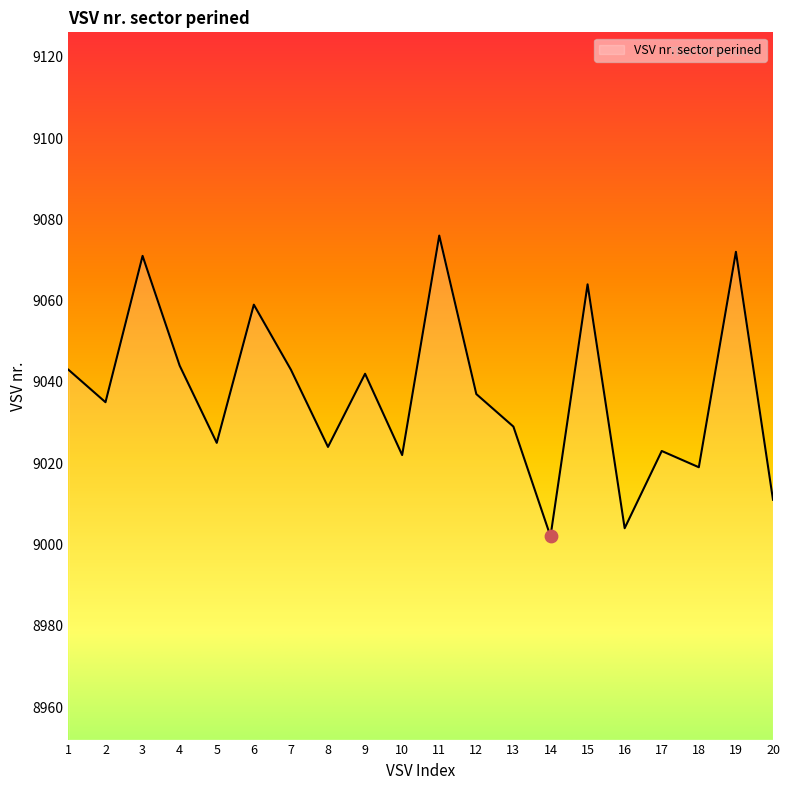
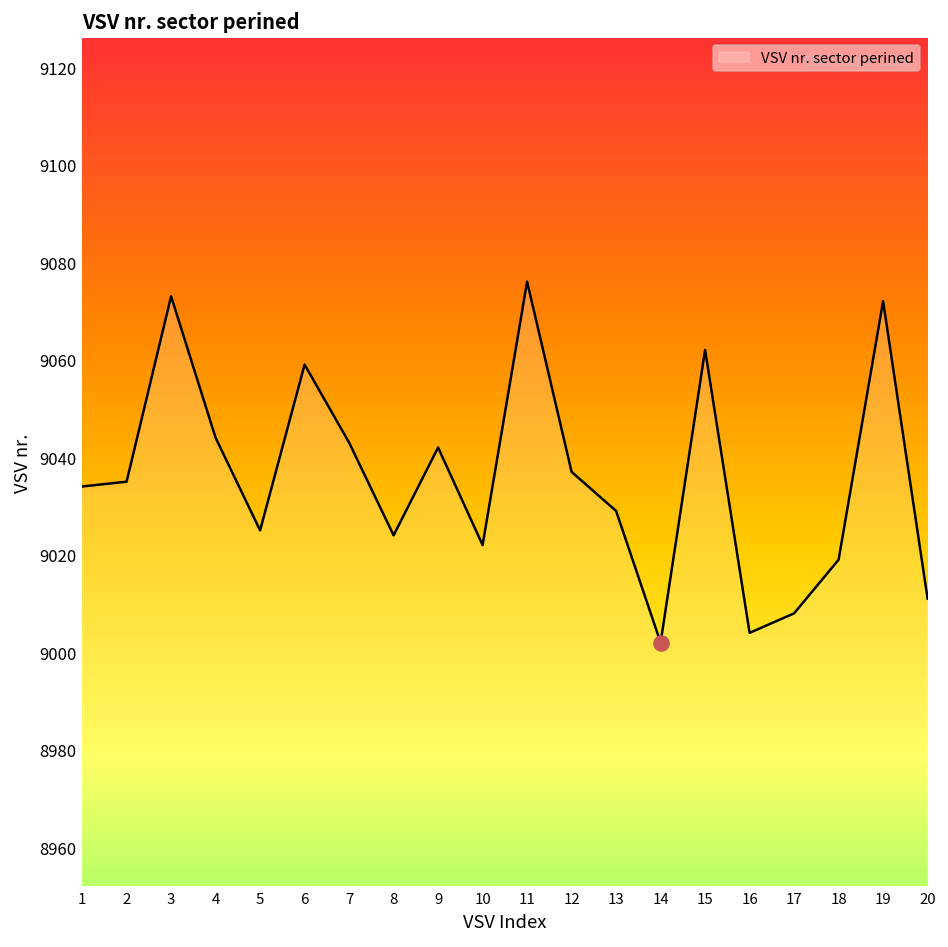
  {
    "VSV nr. sector perined": {
-     "1": 9043,
+     "1": 9034,
      "2": 9035,
-     "3": 9071,
+     "3": 9073,
      "4": 9044,
      "5": 9025,
      "6": 9059,
      "7": 9043,
      "8": 9024,
      "9": 9042,
      "10": 9022,
      "11": 9076,
      "12": 9037,
      "13": 9029,
-     "15": 9064,
+     "15": 9062,
      "16": 9004,
-     "17": 9023,
+     "17": 9008,
      "18": 9019,
      "19": 9072,
      "20": 9011
    }
  }
